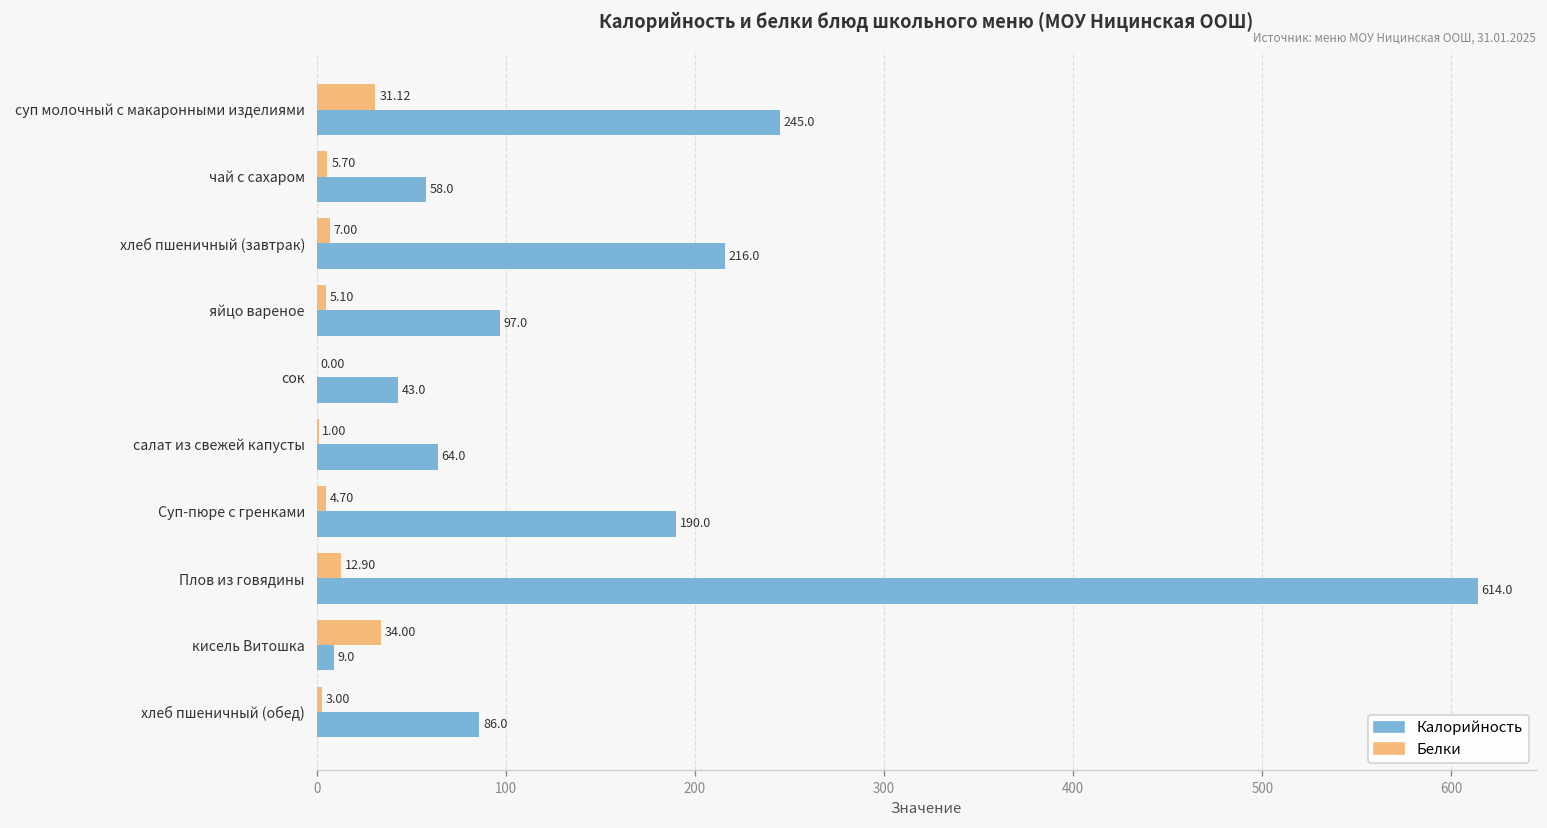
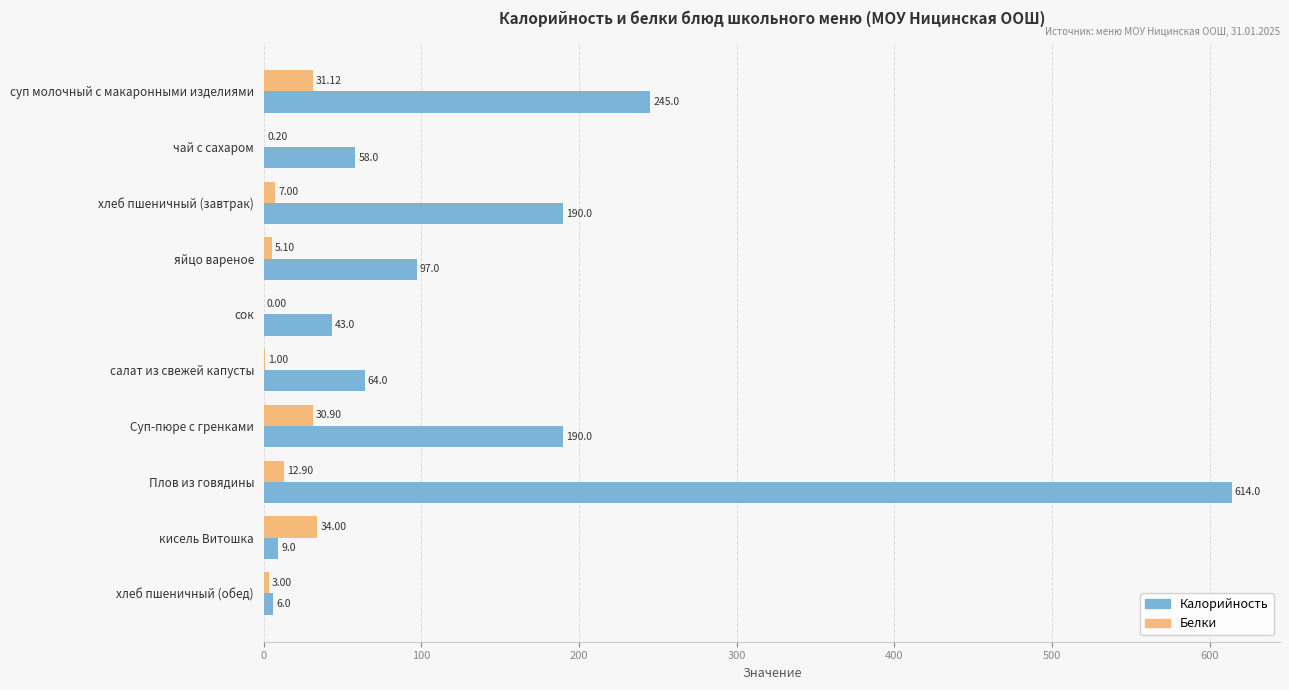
  {
    "Калорийность": {
      "суп молочный с макаронными изделиями": 245.0,
      "чай с сахаром": 58.0,
-     "хлеб пшеничный (завтрак)": 216.0,
+     "хлеб пшеничный (завтрак)": 190.0,
      "яйцо вареное": 97.0,
      "сок": 43.0,
      "салат из свежей капусты": 64.0,
      "Суп-пюре с гренками": 190.0,
      "Плов из говядины": 614.0,
      "кисель Витошка": 9.0,
-     "хлеб пшеничный (обед)": 86.0
+     "хлеб пшеничный (обед)": 6.0
    },
    "Белки": {
      "суп молочный с макаронными изделиями": 31.12,
-     "чай с сахаром": 5.70,
+     "чай с сахаром": 0.20,
      "хлеб пшеничный (завтрак)": 7.00,
      "яйцо вареное": 5.10,
      "сок": 0.00,
      "салат из свежей капусты": 1.00,
-     "Суп-пюре с гренками": 4.70,
+     "Суп-пюре с гренками": 30.90,
      "Плов из говядины": 12.90,
      "кисель Витошка": 34.00,
      "хлеб пшеничный (обед)": 3.00
    }
  }
